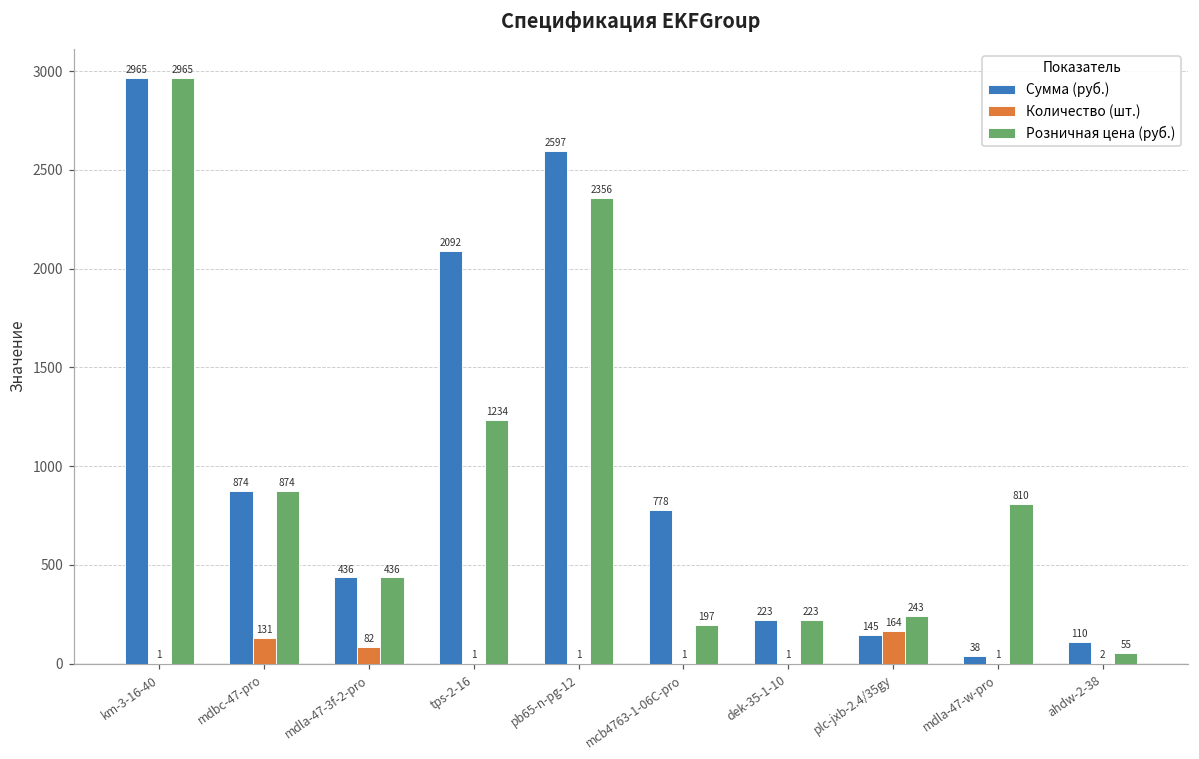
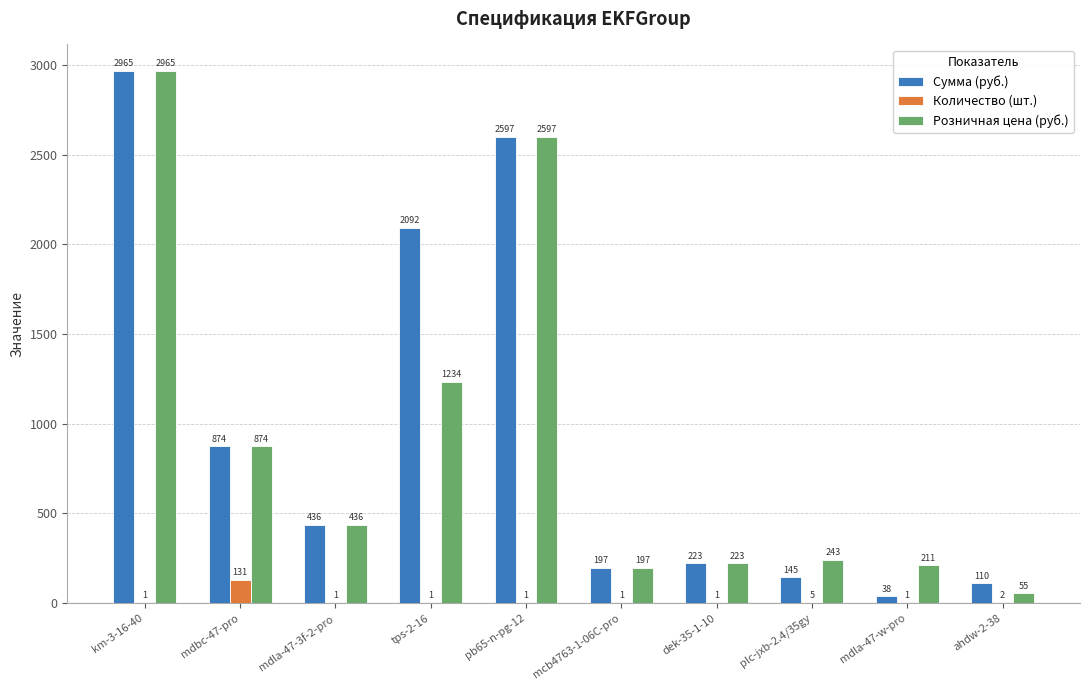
  {
    "Сумма (руб.)": {
      "km-3-16-40": 2965,
      "mdbc-47-pro": 874,
      "mdla-47-3f-2-pro": 436,
      "tps-2-16": 2092,
      "pb65-n-pg-12": 2597,
-     "mcb4763-1-06C-pro": 778,
+     "mcb4763-1-06C-pro": 197,
      "dek-35-1-10": 223,
      "plc-jxb-2.4/35gy": 145,
      "mdla-47-w-pro": 38,
      "ahdw-2-38": 110
    },
    "Количество (шт.)": {
      "km-3-16-40": 1,
      "mdbc-47-pro": 131,
-     "mdla-47-3f-2-pro": 82,
+     "mdla-47-3f-2-pro": 1,
      "tps-2-16": 1,
      "pb65-n-pg-12": 1,
      "mcb4763-1-06C-pro": 1,
      "dek-35-1-10": 1,
-     "plc-jxb-2.4/35gy": 164,
+     "plc-jxb-2.4/35gy": 5,
      "mdla-47-w-pro": 1,
      "ahdw-2-38": 2
    },
    "Розничная цена (руб.)": {
      "km-3-16-40": 2965,
      "mdbc-47-pro": 874,
      "mdla-47-3f-2-pro": 436,
      "tps-2-16": 1234,
-     "pb65-n-pg-12": 2356,
+     "pb65-n-pg-12": 2597,
      "mcb4763-1-06C-pro": 197,
      "dek-35-1-10": 223,
      "plc-jxb-2.4/35gy": 243,
-     "mdla-47-w-pro": 810,
+     "mdla-47-w-pro": 211,
      "ahdw-2-38": 55
    }
  }
